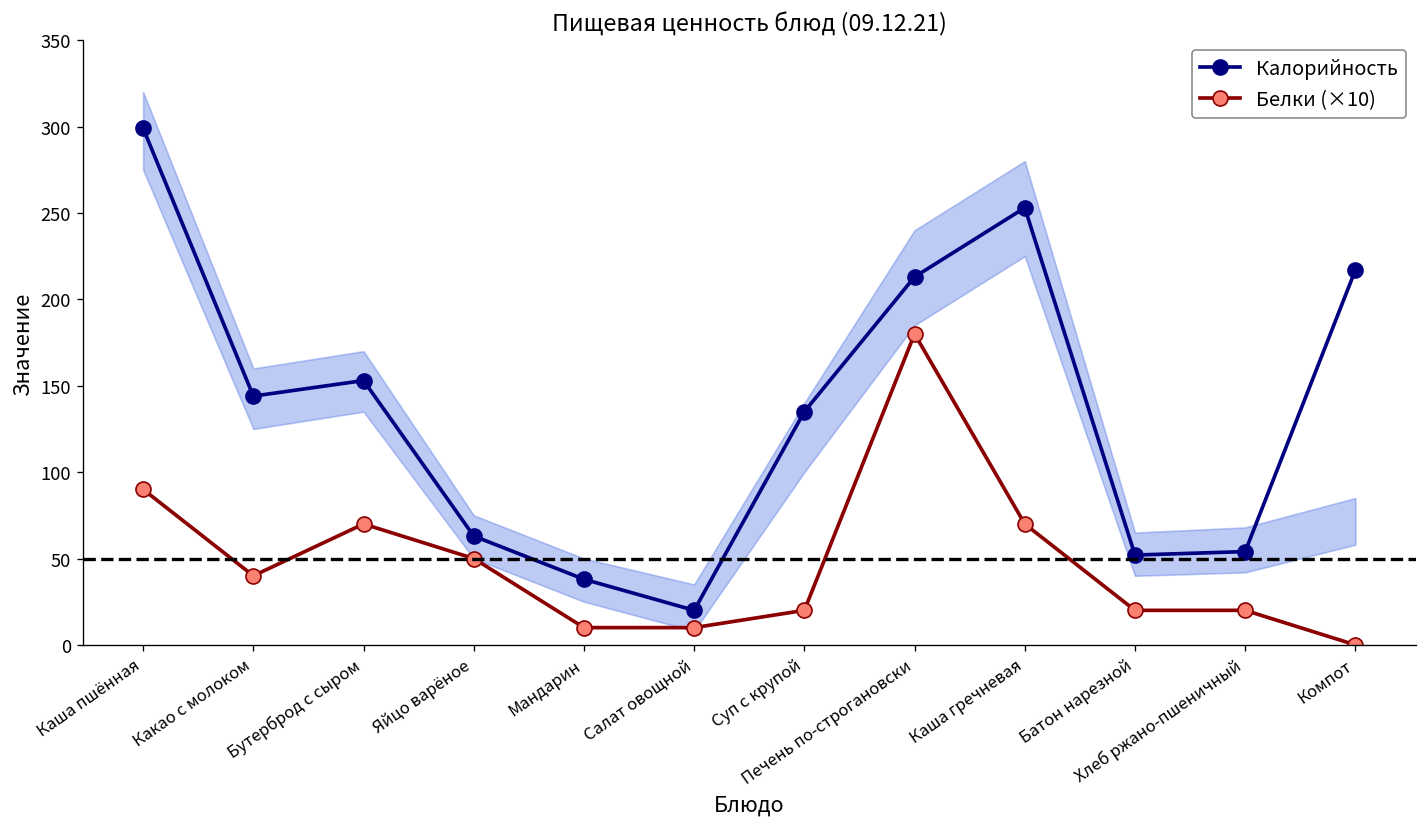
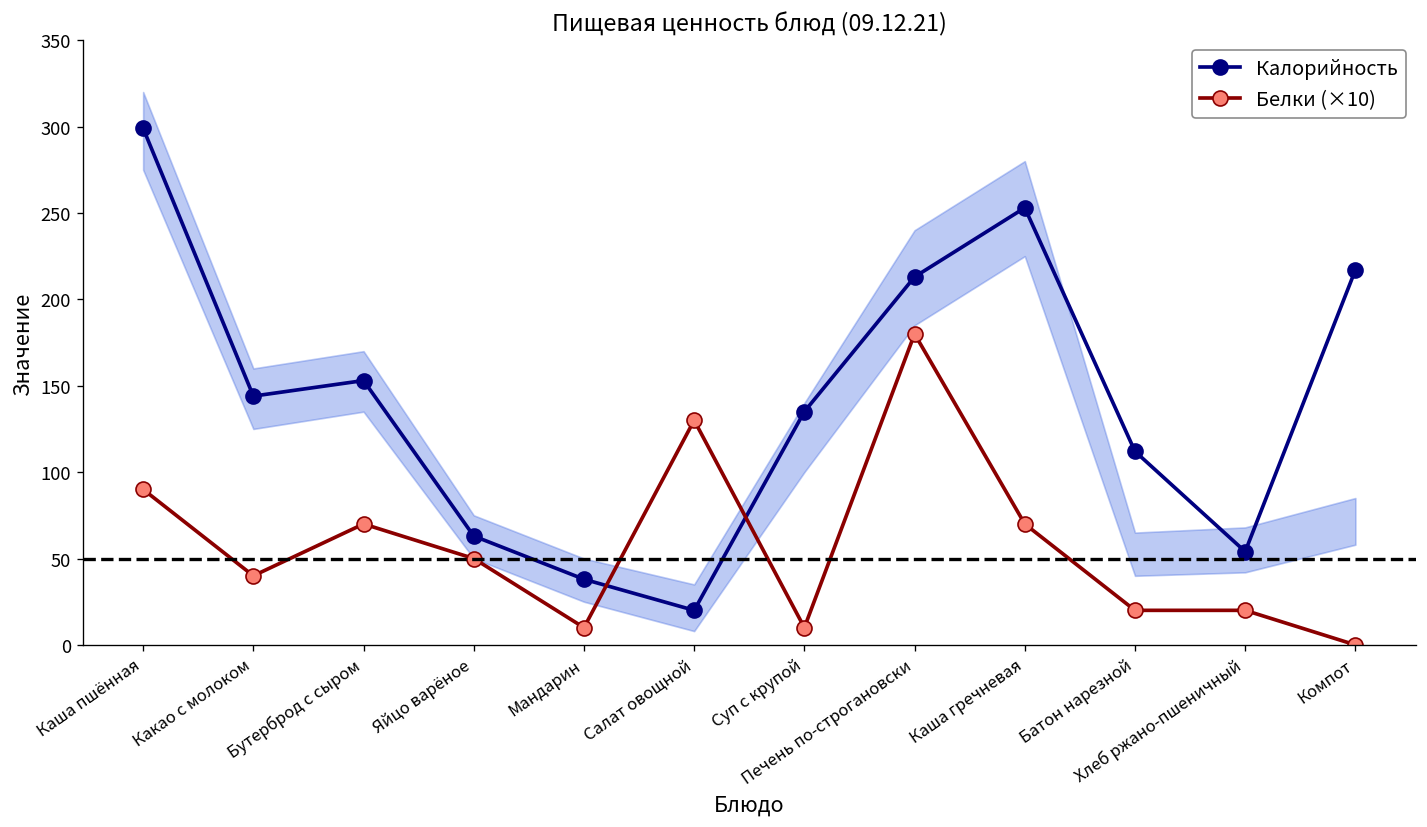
  {
    "Калорийность": {
      "Каша пшённая": 299,
      "Какао с молоком": 144,
      "Бутерброд с сыром": 153,
      "Яйцо варёное": 63,
      "Мандарин": 38,
      "Салат овощной": 20,
      "Суп с крупой": 135,
      "Печень по-строгановски": 213,
      "Каша гречневая": 253,
-     "Батон нарезной": 52,
+     "Батон нарезной": 112,
      "Хлеб ржано-пшеничный": 54,
      "Компот": 217
    },
    "Белки (×10)": {
      "Каша пшённая": 90,
      "Какао с молоком": 40,
      "Бутерброд с сыром": 70,
      "Яйцо варёное": 50,
      "Мандарин": 10,
-     "Салат овощной": 10,
-     "Суп с крупой": 20,
+     "Салат овощной": 130,
+     "Суп с крупой": 10,
      "Печень по-строгановски": 180,
      "Каша гречневая": 70,
      "Батон нарезной": 20,
      "Хлеб ржано-пшеничный": 20,
      "Компот": 0
    }
  }
